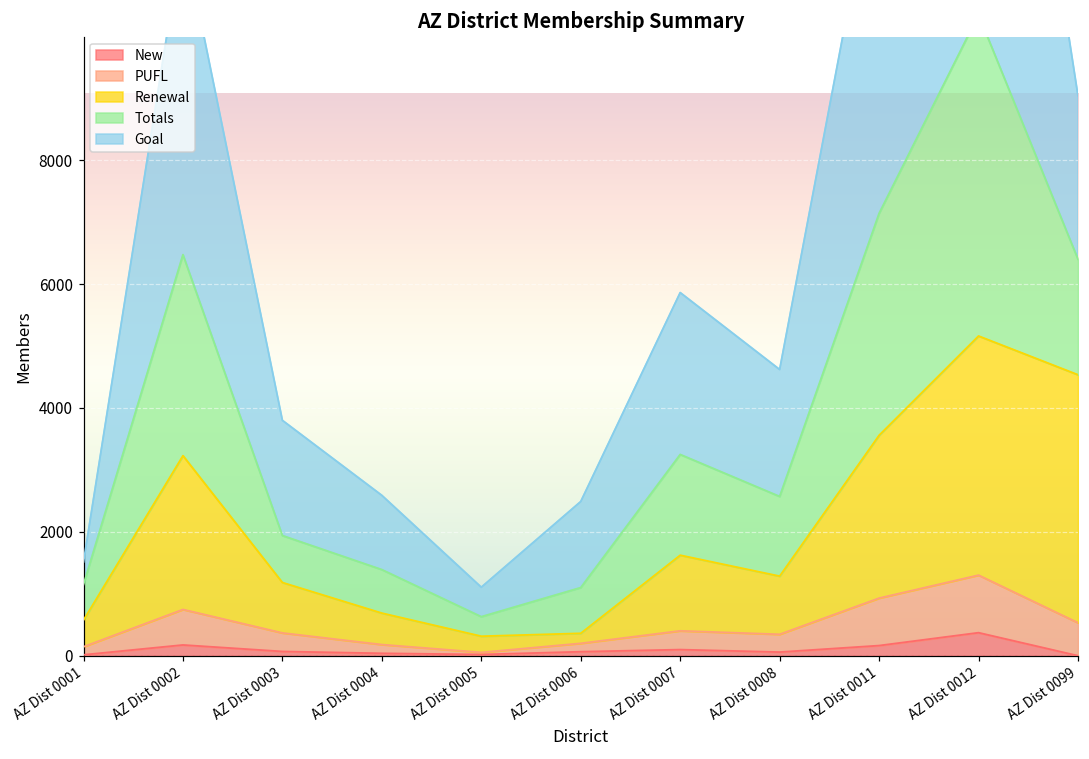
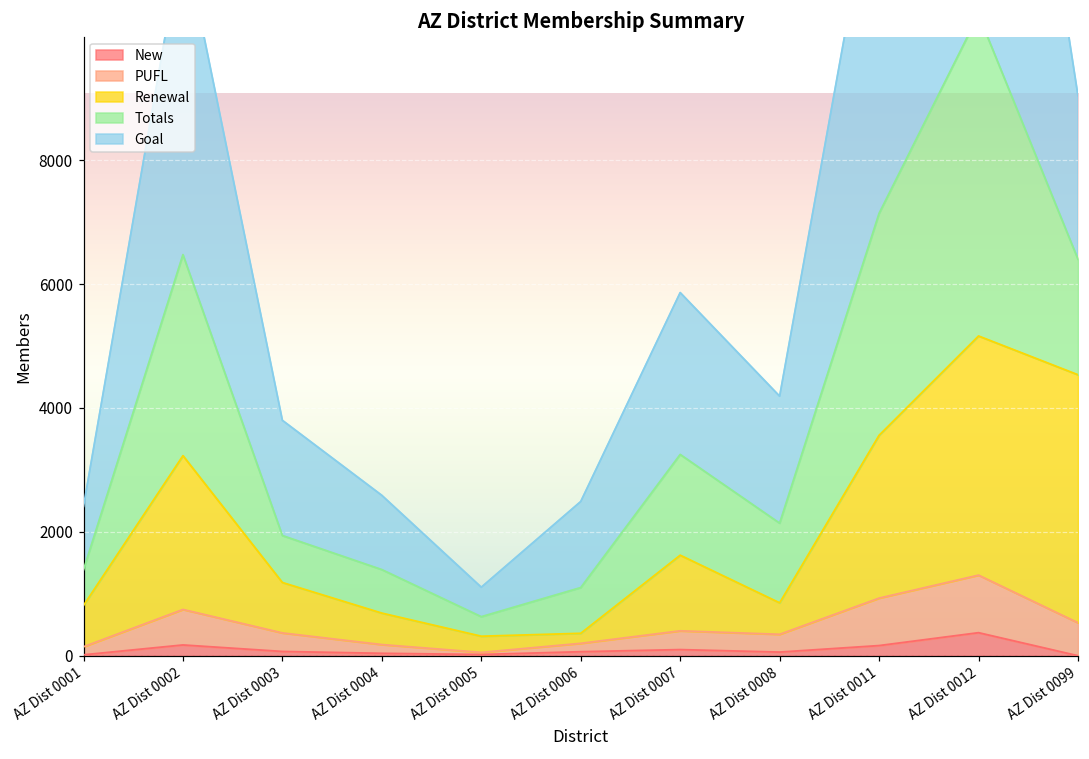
  {
    "Renewal": {
-     "AZ Dist 0001": 400,
+     "AZ Dist 0001": 700,
      "AZ Dist 0002": 2500,
      "AZ Dist 0003": 800,
      "AZ Dist 0004": 500,
      "AZ Dist 0005": 300,
      "AZ Dist 0006": 200,
      "AZ Dist 0007": 1200,
-     "AZ Dist 0008": 900,
+     "AZ Dist 0008": 500,
      "AZ Dist 0011": 2600,
      "AZ Dist 0012": 3900,
      "AZ Dist 0099": 4000
    },
    "Totals": {
      "AZ Dist 0001": 600,
      "AZ Dist 0002": 3200,
      "AZ Dist 0003": 800,
      "AZ Dist 0004": 700,
      "AZ Dist 0005": 300,
      "AZ Dist 0006": 700,
      "AZ Dist 0007": 1600,
      "AZ Dist 0008": 1300,
      "AZ Dist 0011": 3600,
      "AZ Dist 0099": 1900
    },
    "Goal": {
-     "AZ Dist 0001": 400,
+     "AZ Dist 0001": 1000,
      "AZ Dist 0003": 1900,
      "AZ Dist 0004": 1200,
      "AZ Dist 0005": 500,
      "AZ Dist 0006": 1400,
      "AZ Dist 0007": 2600,
      "AZ Dist 0008": 2100,
      "AZ Dist 0099": 2600
    }
  }
